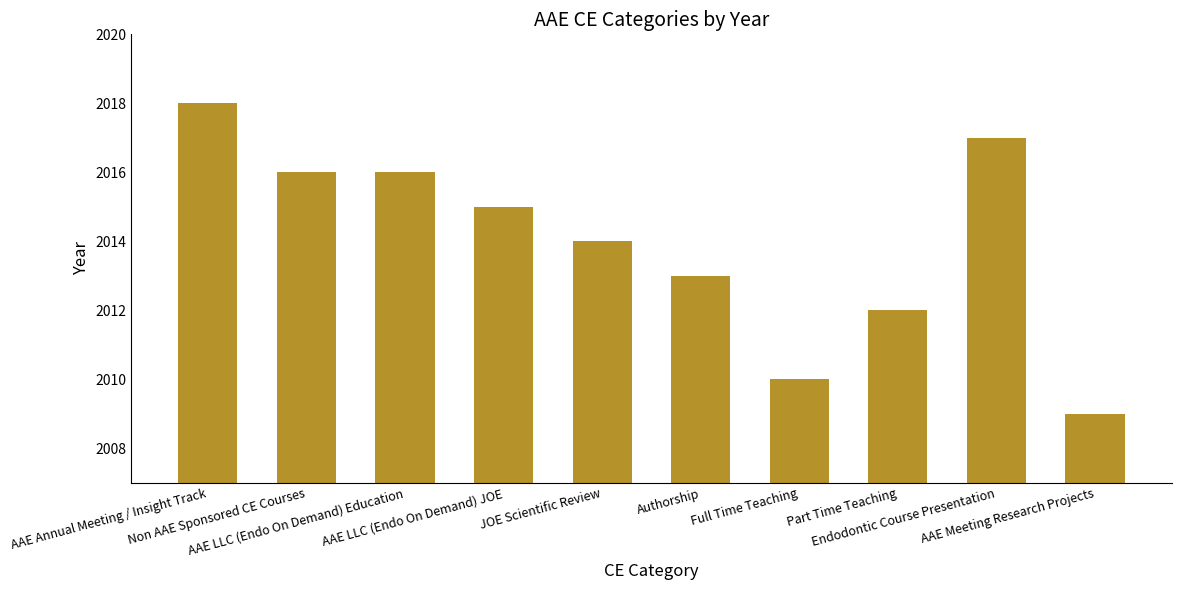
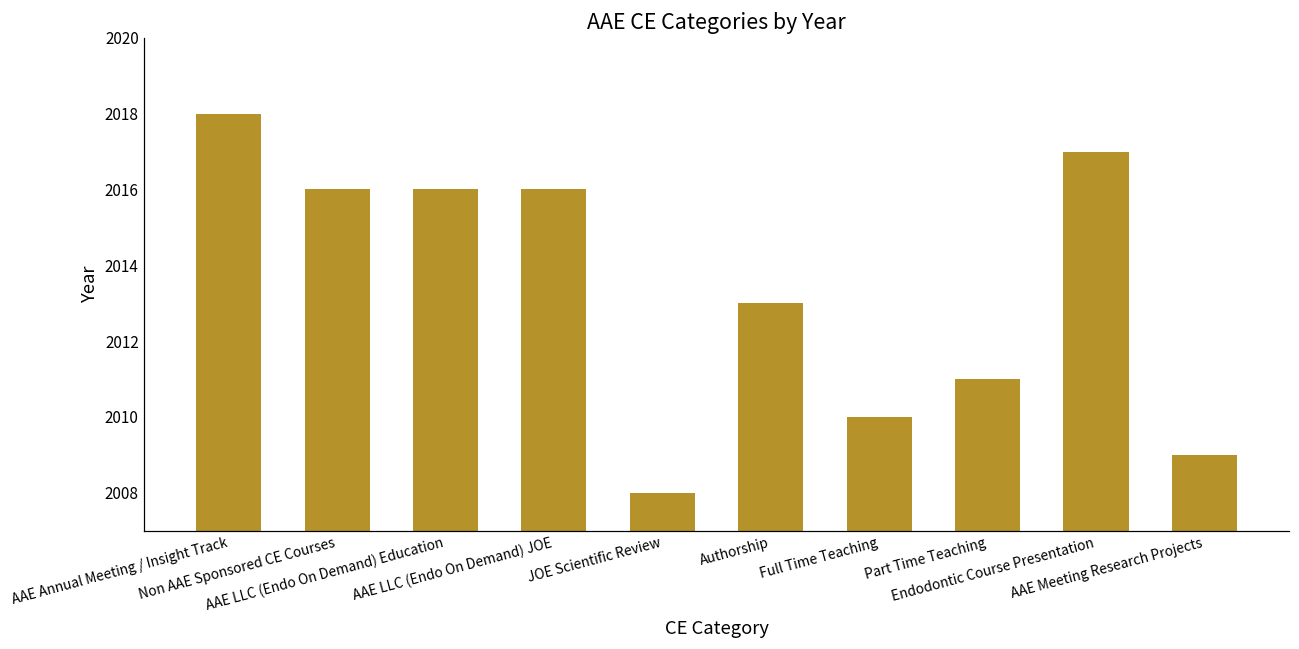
  {
    "AAE Annual Meeting / Insight Track": 2018,
    "Non AAE Sponsored CE Courses": 2016,
    "AAE LLC (Endo On Demand) Education": 2016,
-   "AAE LLC (Endo On Demand) JOE": 2015,
-   "JOE Scientific Review": 2014,
+   "AAE LLC (Endo On Demand) JOE": 2016,
+   "JOE Scientific Review": 2008,
    "Authorship": 2013,
    "Full Time Teaching": 2010,
-   "Part Time Teaching": 2012,
+   "Part Time Teaching": 2011,
    "Endodontic Course Presentation": 2017,
    "AAE Meeting Research Projects": 2009
  }
